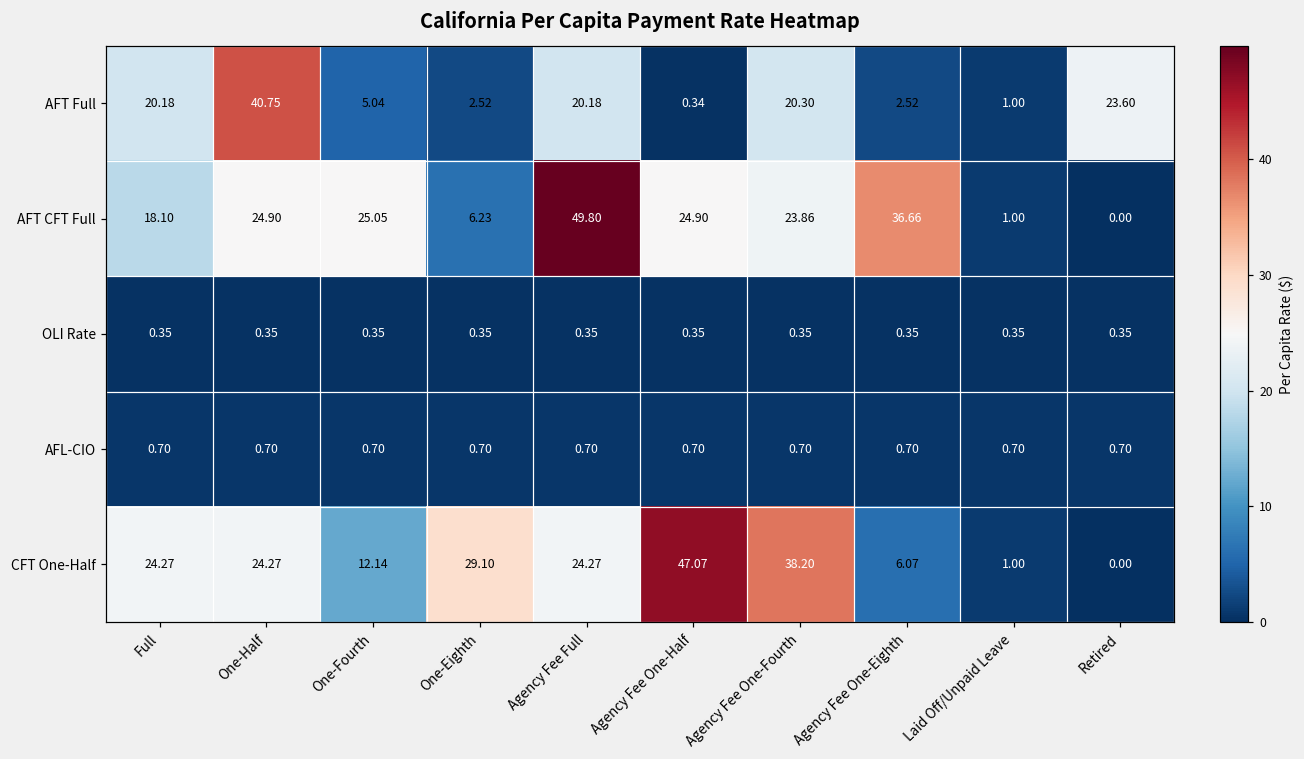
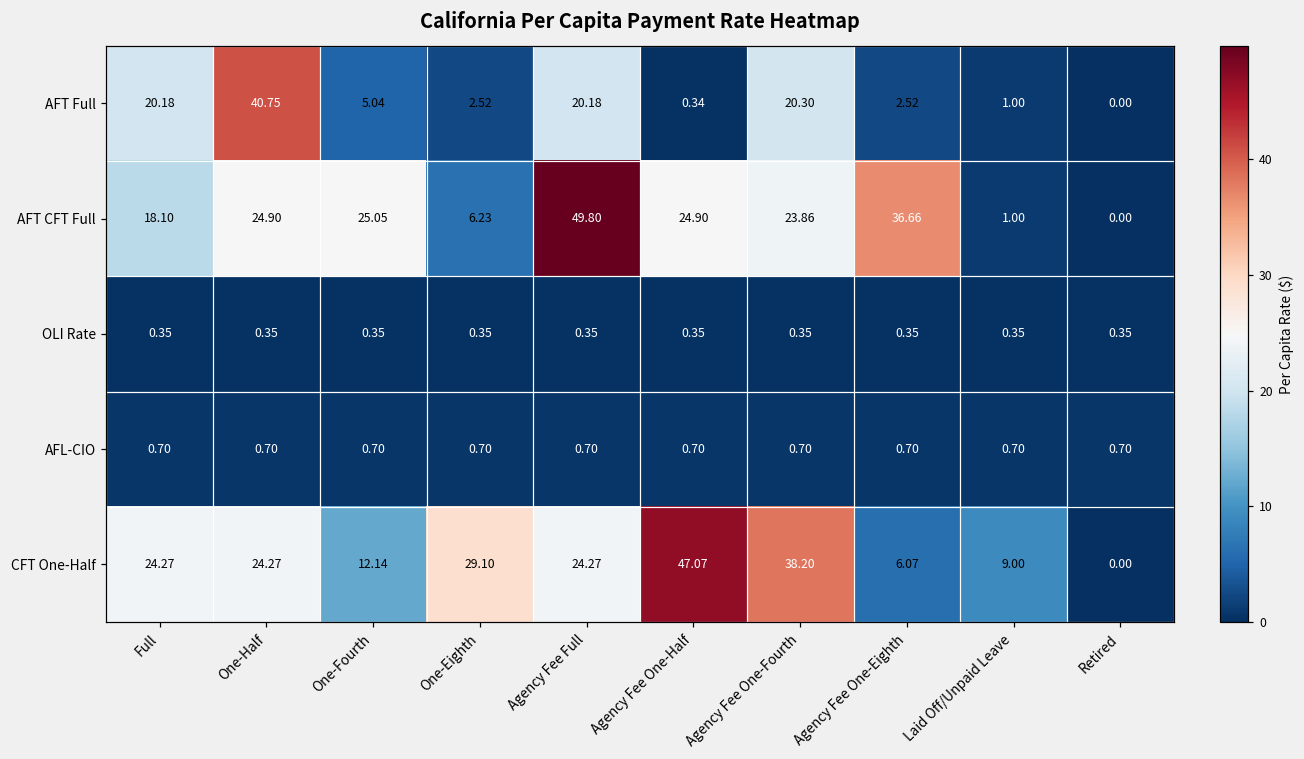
  {
    "AFT Full": {
      "Full": 20.18,
      "One-Half": 40.75,
      "One-Fourth": 5.04,
      "One-Eighth": 2.52,
      "Agency Fee Full": 20.18,
      "Agency Fee One-Half": 0.34,
      "Agency Fee One-Fourth": 20.30,
      "Agency Fee One-Eighth": 2.52,
      "Laid Off/Unpaid Leave": 1.00,
-     "Retired": 23.60
+     "Retired": 0.00
    },
    "AFT CFT Full": {
      "Full": 18.10,
      "One-Half": 24.90,
      "One-Fourth": 25.05,
      "One-Eighth": 6.23,
      "Agency Fee Full": 49.80,
      "Agency Fee One-Half": 24.90,
      "Agency Fee One-Fourth": 23.86,
      "Agency Fee One-Eighth": 36.66,
      "Laid Off/Unpaid Leave": 1.00,
      "Retired": 0.00
    },
    "OLI Rate": {
      "Full": 0.35,
      "One-Half": 0.35,
      "One-Fourth": 0.35,
      "One-Eighth": 0.35,
      "Agency Fee Full": 0.35,
      "Agency Fee One-Half": 0.35,
      "Agency Fee One-Fourth": 0.35,
      "Agency Fee One-Eighth": 0.35,
      "Laid Off/Unpaid Leave": 0.35,
      "Retired": 0.35
    },
    "AFL-CIO": {
      "Full": 0.70,
      "One-Half": 0.70,
      "One-Fourth": 0.70,
      "One-Eighth": 0.70,
      "Agency Fee Full": 0.70,
      "Agency Fee One-Half": 0.70,
      "Agency Fee One-Fourth": 0.70,
      "Agency Fee One-Eighth": 0.70,
      "Laid Off/Unpaid Leave": 0.70,
      "Retired": 0.70
    },
    "CFT One-Half": {
      "Full": 24.27,
      "One-Half": 24.27,
      "One-Fourth": 12.14,
      "One-Eighth": 29.10,
      "Agency Fee Full": 24.27,
      "Agency Fee One-Half": 47.07,
      "Agency Fee One-Fourth": 38.20,
      "Agency Fee One-Eighth": 6.07,
-     "Laid Off/Unpaid Leave": 1.00,
+     "Laid Off/Unpaid Leave": 9.00,
      "Retired": 0.00
    }
  }
